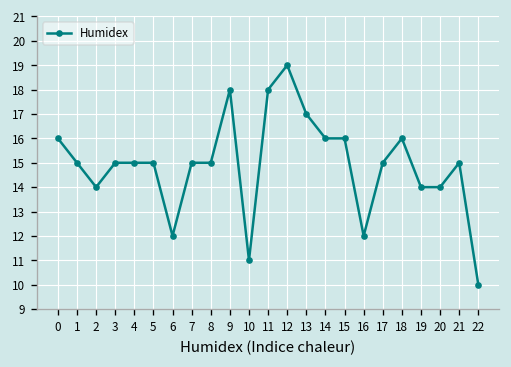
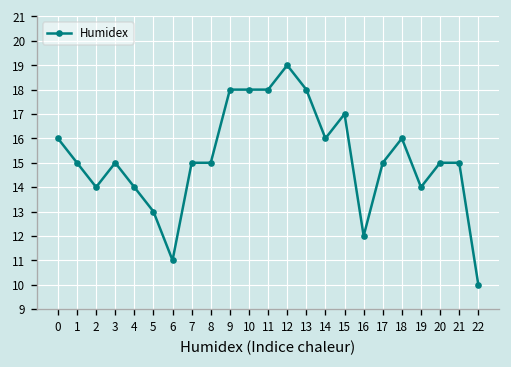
  {
    "0": 16,
    "1": 15,
    "2": 14,
    "3": 15,
-   "4": 15,
-   "5": 15,
-   "6": 12,
+   "4": 14,
+   "5": 13,
+   "6": 11,
    "7": 15,
    "8": 15,
    "9": 18,
-   "10": 11,
+   "10": 18,
    "11": 18,
    "12": 19,
-   "13": 17,
+   "13": 18,
    "14": 16,
-   "15": 16,
+   "15": 17,
    "16": 12,
    "17": 15,
    "18": 16,
    "19": 14,
-   "20": 14,
+   "20": 15,
    "21": 15,
    "22": 10
  }
